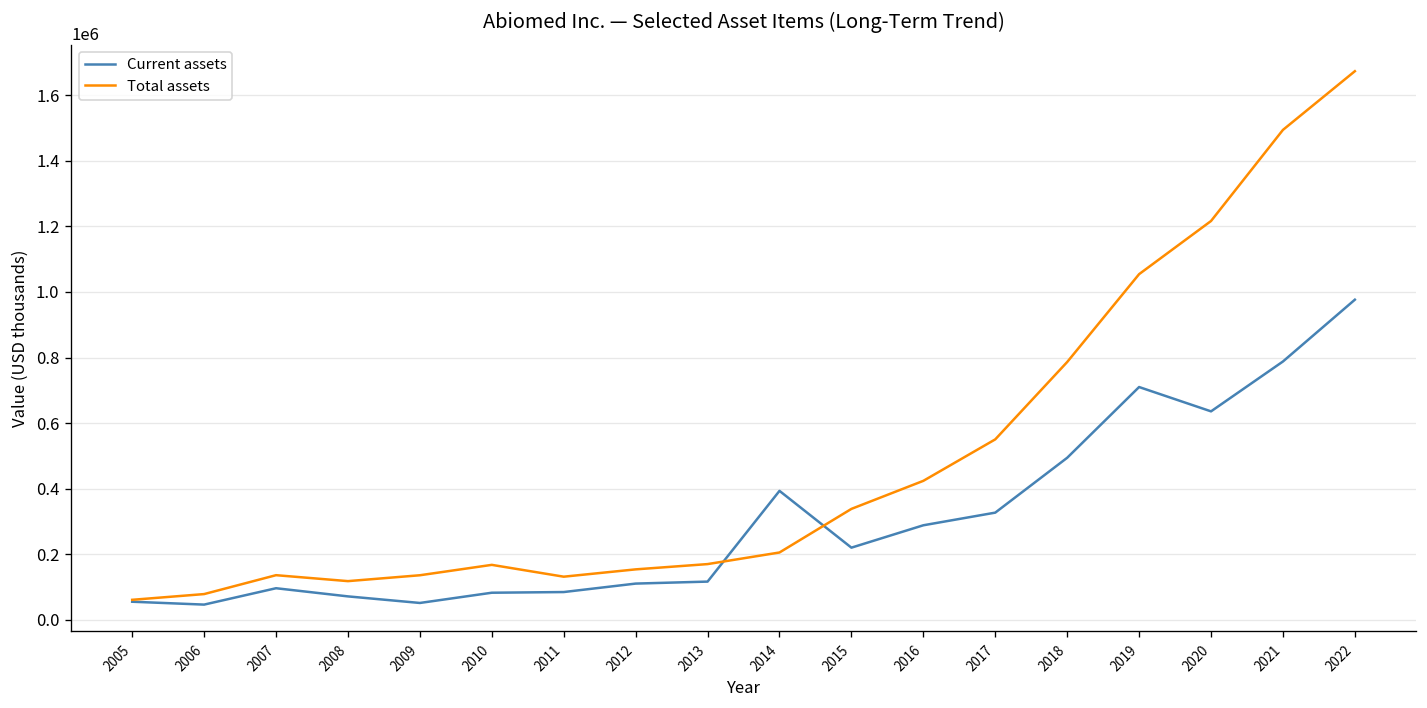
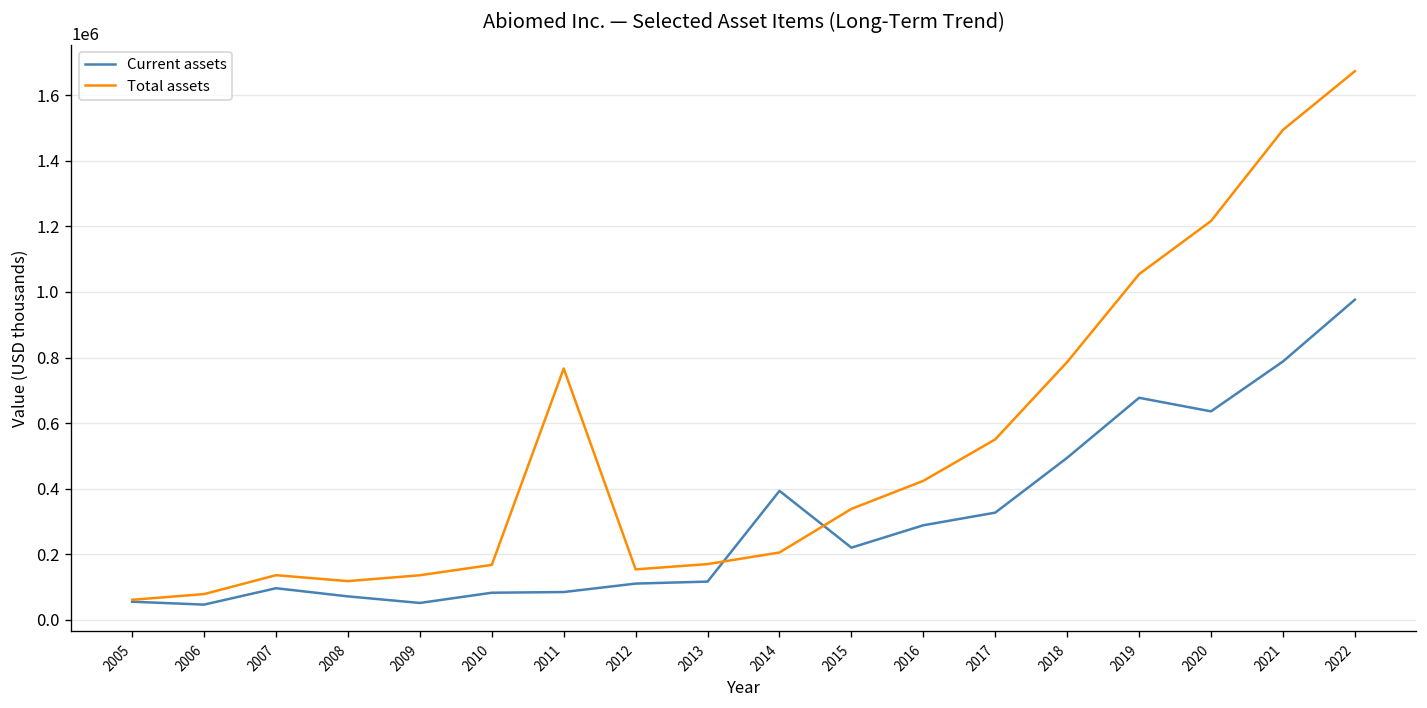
  {
    "Current assets": {
      "2006": 50000,
      "2007": 100000,
      "2008": 70000,
      "2009": 50000,
      "2010": 80000,
      "2011": 80000,
      "2012": 110000,
      "2013": 120000,
      "2014": 390000,
      "2015": 220000,
      "2016": 290000,
      "2017": 330000,
      "2018": 490000,
-     "2019": 710000,
+     "2019": 680000,
      "2020": 640000,
      "2021": 790000,
      "2022": 980000
    },
    "Total assets": {
      "2006": 80000,
      "2007": 140000,
      "2008": 120000,
      "2009": 140000,
      "2010": 170000,
-     "2011": 130000,
+     "2011": 770000,
      "2012": 150000,
      "2013": 170000,
      "2014": 210000,
      "2015": 340000,
      "2016": 420000,
      "2017": 550000,
      "2018": 790000,
      "2019": 1050000,
      "2020": 1220000,
      "2021": 1490000,
      "2022": 1670000
    }
  }
